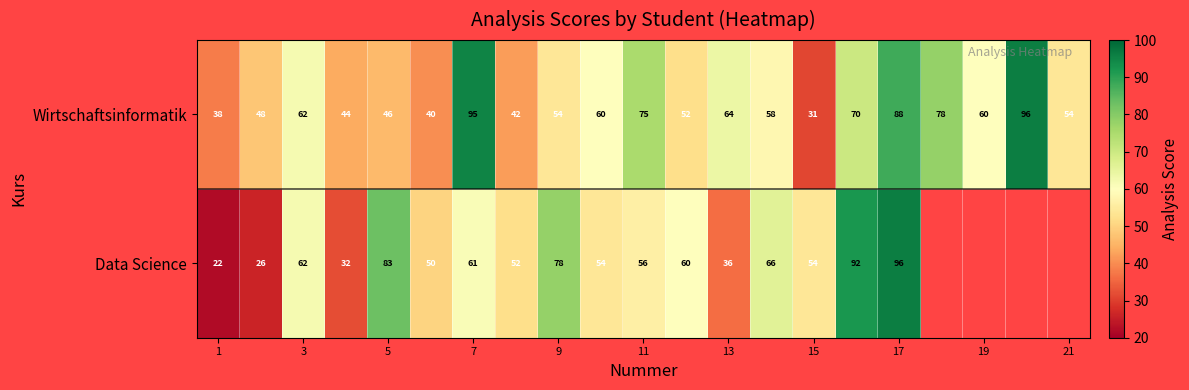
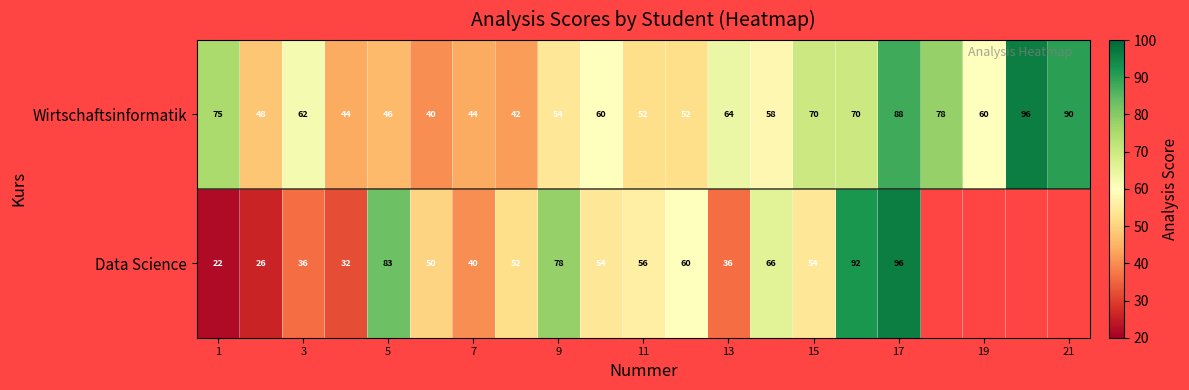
  {
    "Wirtschaftsinformatik": {
-     "1": 38,
+     "1": 75,
      "3": 62,
      "5": 46,
-     "7": 95,
+     "7": 44,
      "9": 54,
-     "11": 75,
+     "11": 52,
      "13": 64,
-     "15": 31,
+     "15": 70,
      "17": 88,
      "19": 60,
-     "21": 54
+     "21": 90
    },
    "Data Science": {
      "1": 22,
-     "3": 62,
+     "3": 36,
      "5": 83,
-     "7": 61,
+     "7": 40,
      "9": 78,
      "11": 56,
      "13": 36,
      "15": 54,
      "17": 96
    }
  }
